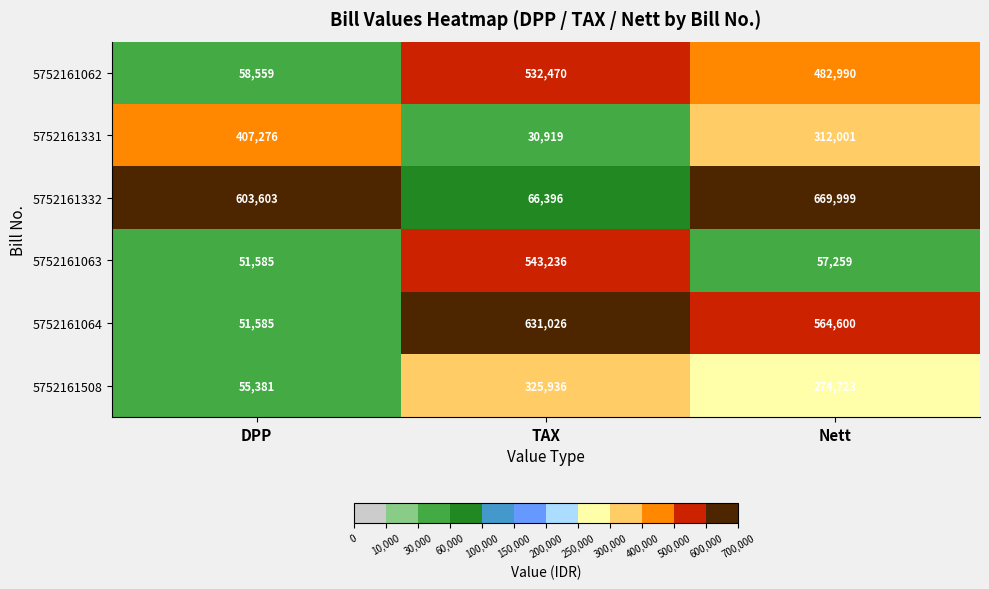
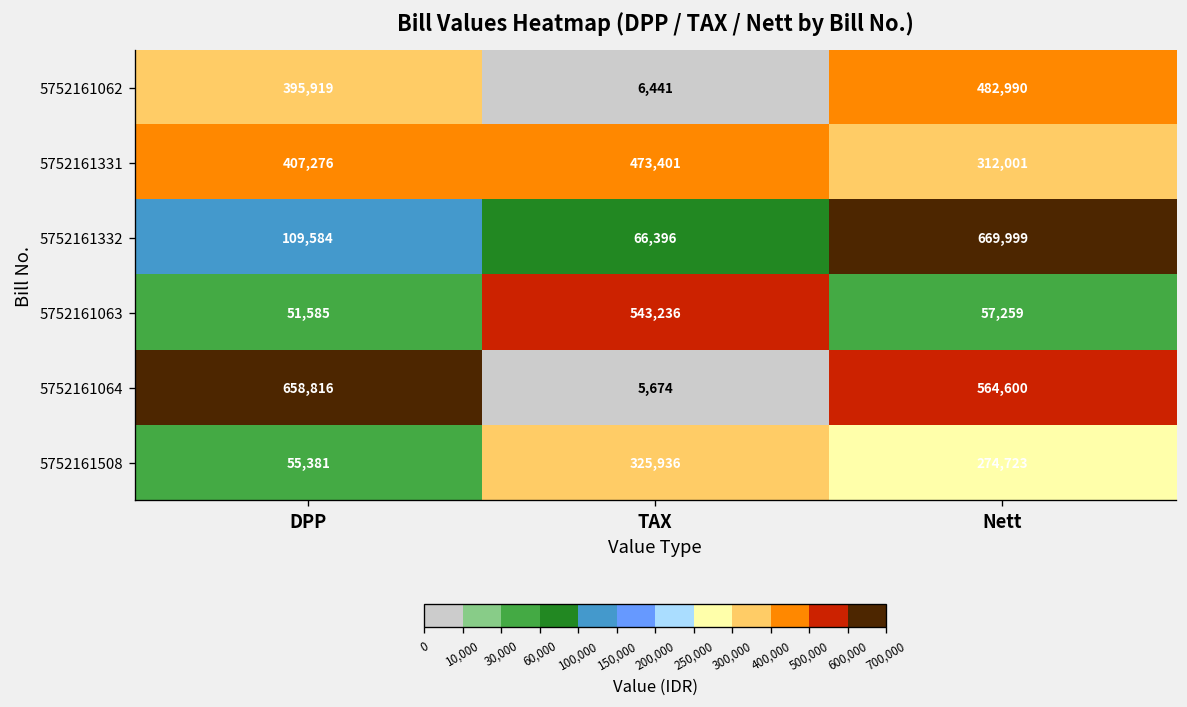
  {
    "5752161062": {
-     "DPP": "58,559",
-     "TAX": "532,470",
+     "DPP": "395,919",
+     "TAX": "6,441",
      "Nett": "482,990"
    },
    "5752161331": {
      "DPP": "407,276",
-     "TAX": "30,919",
+     "TAX": "473,401",
      "Nett": "312,001"
    },
    "5752161332": {
-     "DPP": "603,603",
+     "DPP": "109,584",
      "TAX": "66,396",
      "Nett": "669,999"
    },
    "5752161063": {
      "DPP": "51,585",
      "TAX": "543,236",
      "Nett": "57,259"
    },
    "5752161064": {
-     "DPP": "51,585",
-     "TAX": "631,026",
+     "DPP": "658,816",
+     "TAX": "5,674",
      "Nett": "564,600"
    },
    "5752161508": {
      "DPP": "55,381",
      "TAX": "325,936",
      "Nett": "274,723"
    }
  }
